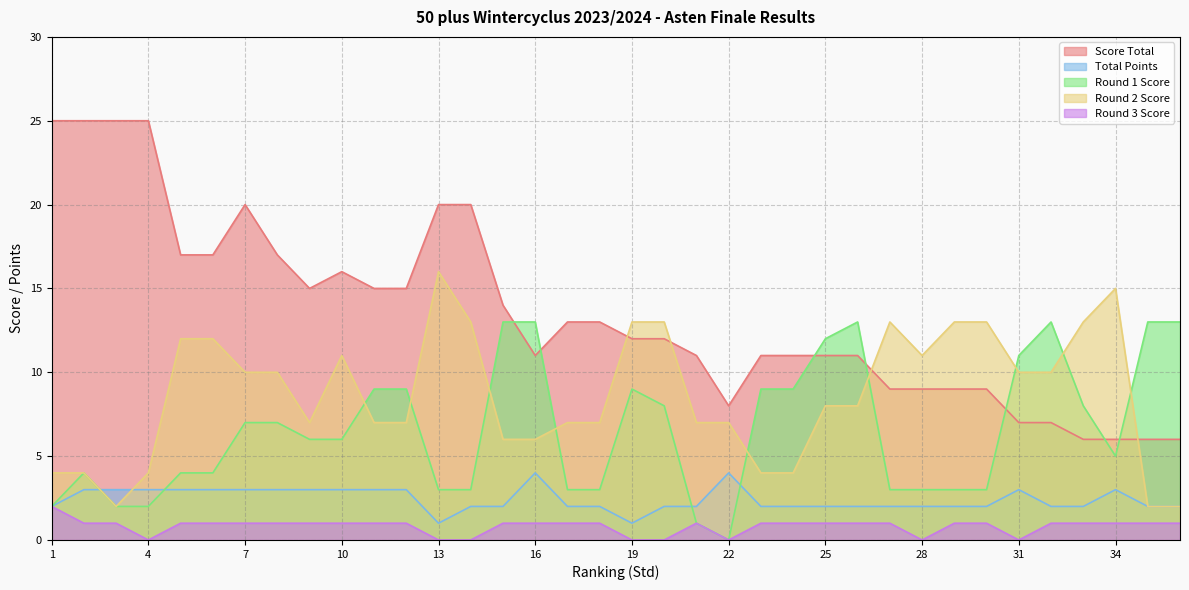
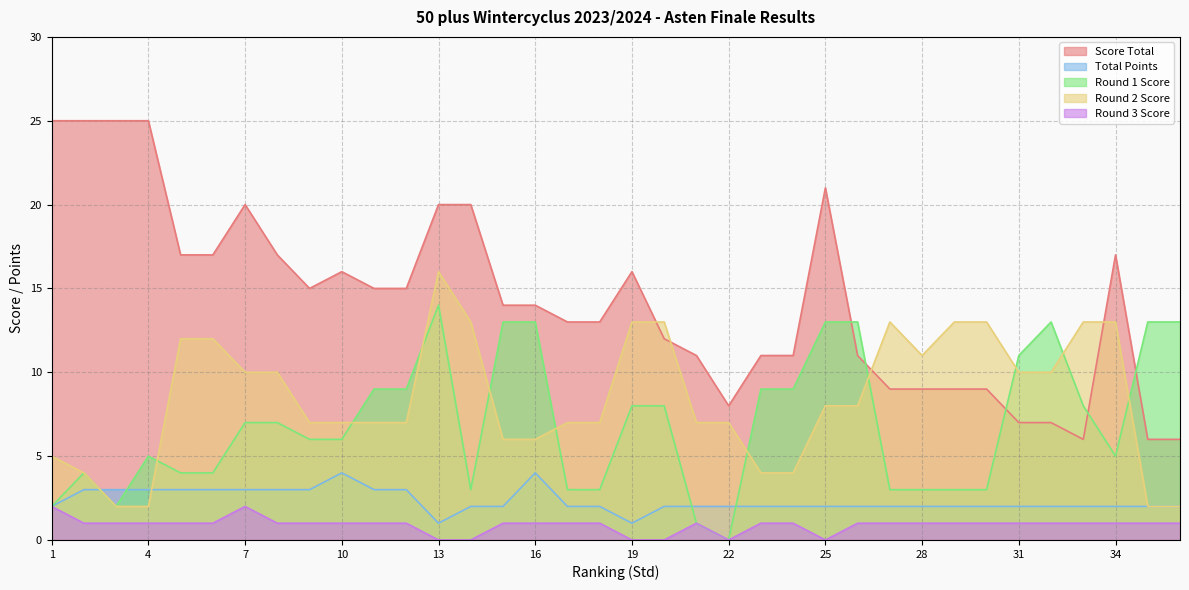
  {
    "Score Total": {
      "1": 25,
      "4": 25,
      "7": 20,
      "10": 16,
      "13": 20,
-     "16": 11,
-     "19": 12,
+     "16": 14,
+     "19": 16,
      "22": 8,
-     "25": 11,
+     "25": 21,
      "28": 9,
      "31": 7,
-     "34": 6
+     "34": 17
    },
    "Total Points": {
      "4": 3,
      "7": 3,
-     "10": 3,
+     "10": 4,
      "13": 1,
      "16": 4,
      "19": 1,
-     "22": 4,
+     "22": 2,
      "25": 2,
      "28": 2,
-     "31": 3,
-     "34": 3
+     "31": 2,
+     "34": 2
    },
    "Round 1 Score": {
-     "4": 2,
+     "4": 5,
      "7": 7,
      "10": 6,
-     "13": 3,
+     "13": 14,
      "16": 13,
-     "19": 9,
-     "25": 12,
+     "19": 8,
+     "25": 13,
      "28": 3,
      "31": 11,
      "34": 5
    },
    "Round 2 Score": {
-     "1": 4,
-     "4": 4,
+     "1": 5,
+     "4": 2,
      "7": 10,
-     "10": 11,
+     "10": 7,
      "13": 16,
      "16": 6,
      "19": 13,
      "22": 7,
      "25": 8,
      "28": 11,
      "31": 10,
-     "34": 15
+     "34": 13
    },
    "Round 3 Score": {
-     "4": 0,
-     "7": 1,
+     "4": 1,
+     "7": 2,
      "10": 1,
      "13": 0,
      "16": 1,
      "19": 0,
-     "25": 1,
-     "28": 0,
-     "31": 0,
+     "25": 0,
+     "28": 1,
+     "31": 1,
      "34": 1
    }
  }
